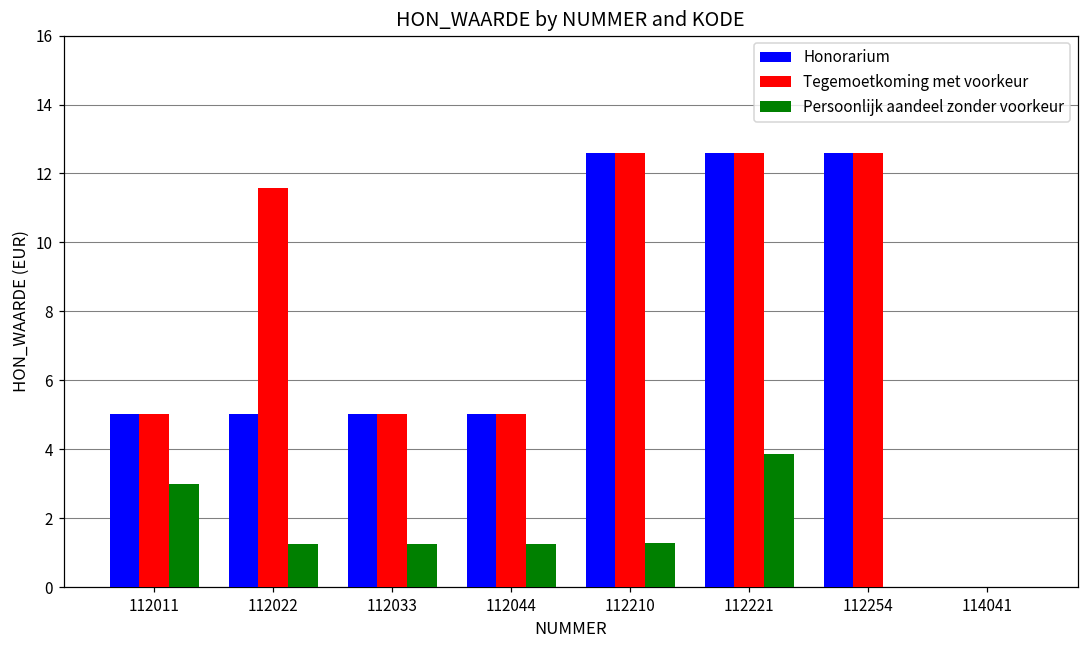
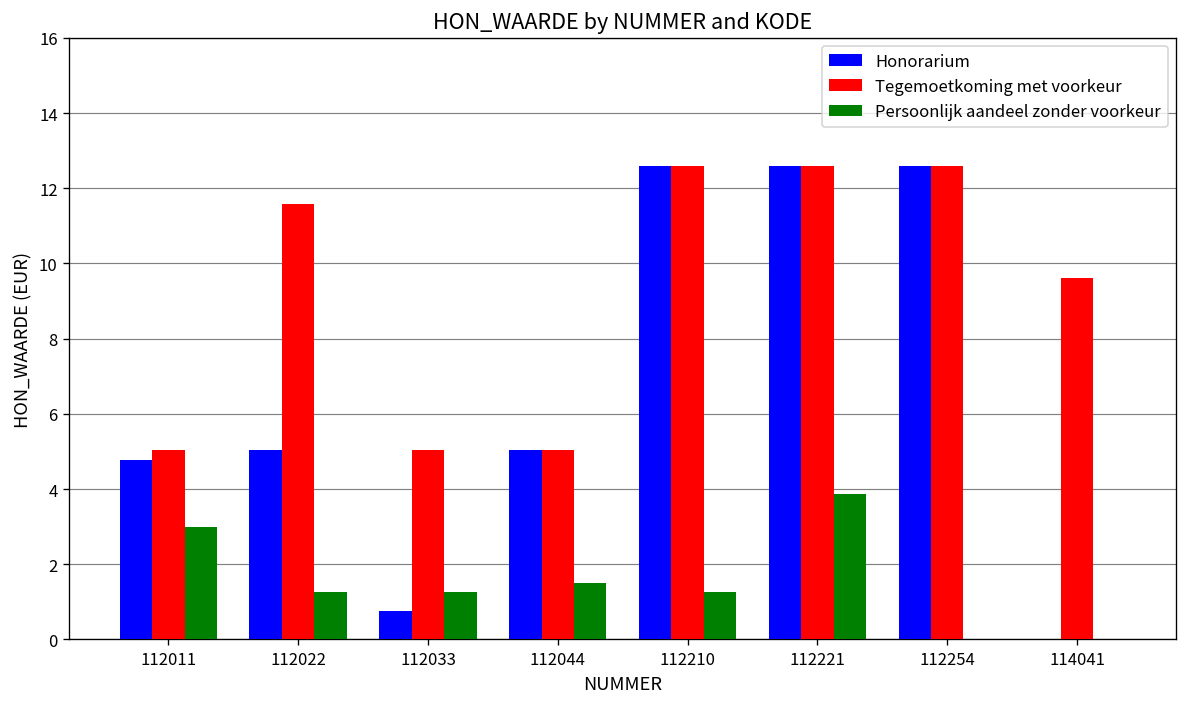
  {
    "Honorarium": {
-     "112011": 5.0,
+     "112011": 4.8,
      "112022": 5.0,
-     "112033": 5.0,
+     "112033": 0.8,
      "112044": 5.0,
      "112210": 12.6,
      "112221": 12.6,
      "112254": 12.6,
      "114041": 0.0
    },
    "Tegemoetkoming met voorkeur": {
      "112011": 5.0,
      "112022": 11.6,
      "112033": 5.0,
      "112044": 5.0,
      "112210": 12.6,
      "112221": 12.6,
      "112254": 12.6,
-     "114041": 0.0
+     "114041": 9.6
    },
    "Persoonlijk aandeel zonder voorkeur": {
      "112011": 3.0,
      "112022": 1.3,
      "112033": 1.3,
-     "112044": 1.3,
+     "112044": 1.5,
      "112210": 1.3,
      "112221": 3.9,
      "112254": 0.0,
      "114041": 0.0
    }
  }
